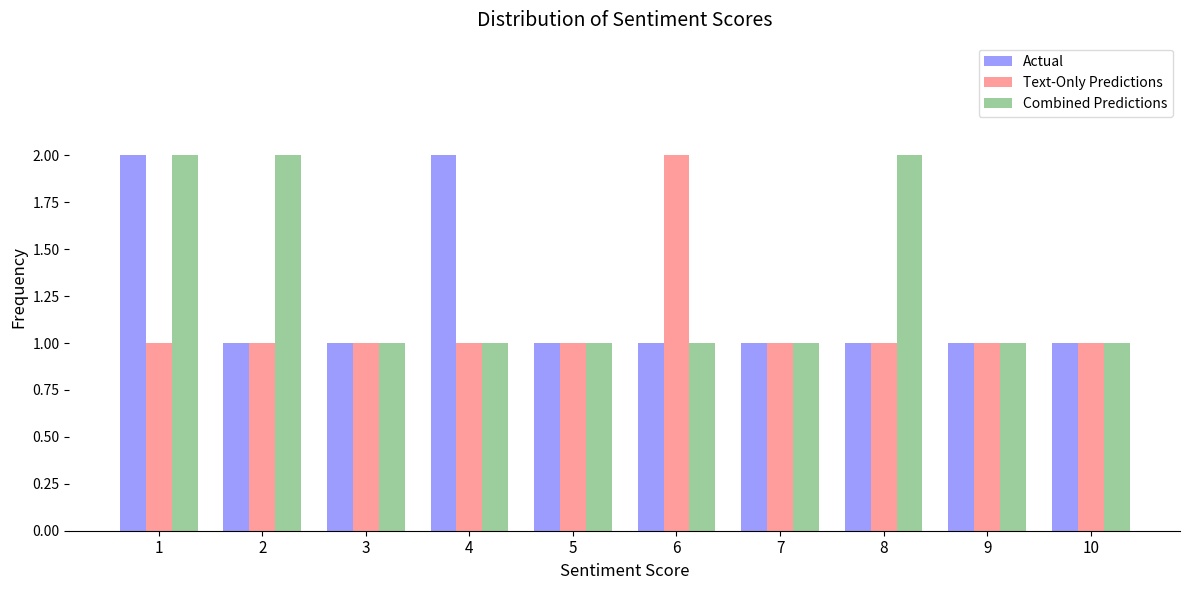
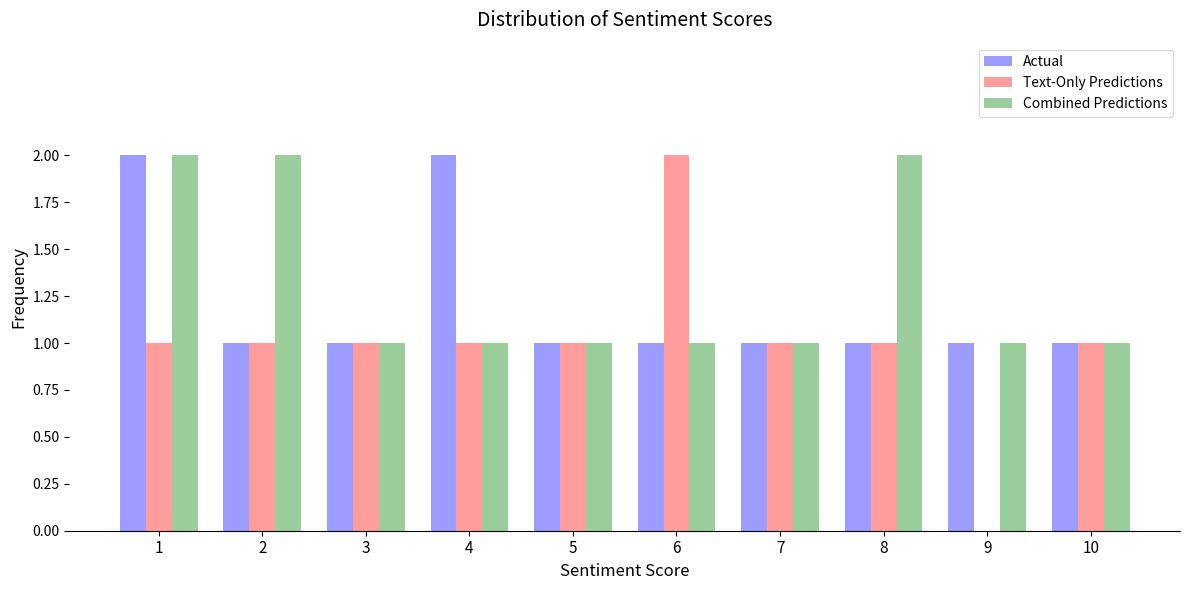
  {
    "Actual": {
      "1": 2,
      "2": 1,
      "3": 1,
      "4": 2,
      "5": 1,
      "6": 1,
      "7": 1,
      "8": 1,
      "9": 1,
      "10": 1
    },
    "Text-Only Predictions": {
      "1": 1,
      "2": 1,
      "3": 1,
      "4": 1,
      "5": 1,
      "6": 2,
      "7": 1,
      "8": 1,
-     "9": 1,
+     "9": 0,
      "10": 1
    },
    "Combined Predictions": {
      "1": 2,
      "2": 2,
      "3": 1,
      "4": 1,
      "5": 1,
      "6": 1,
      "7": 1,
      "8": 2,
      "9": 1,
      "10": 1
    }
  }
